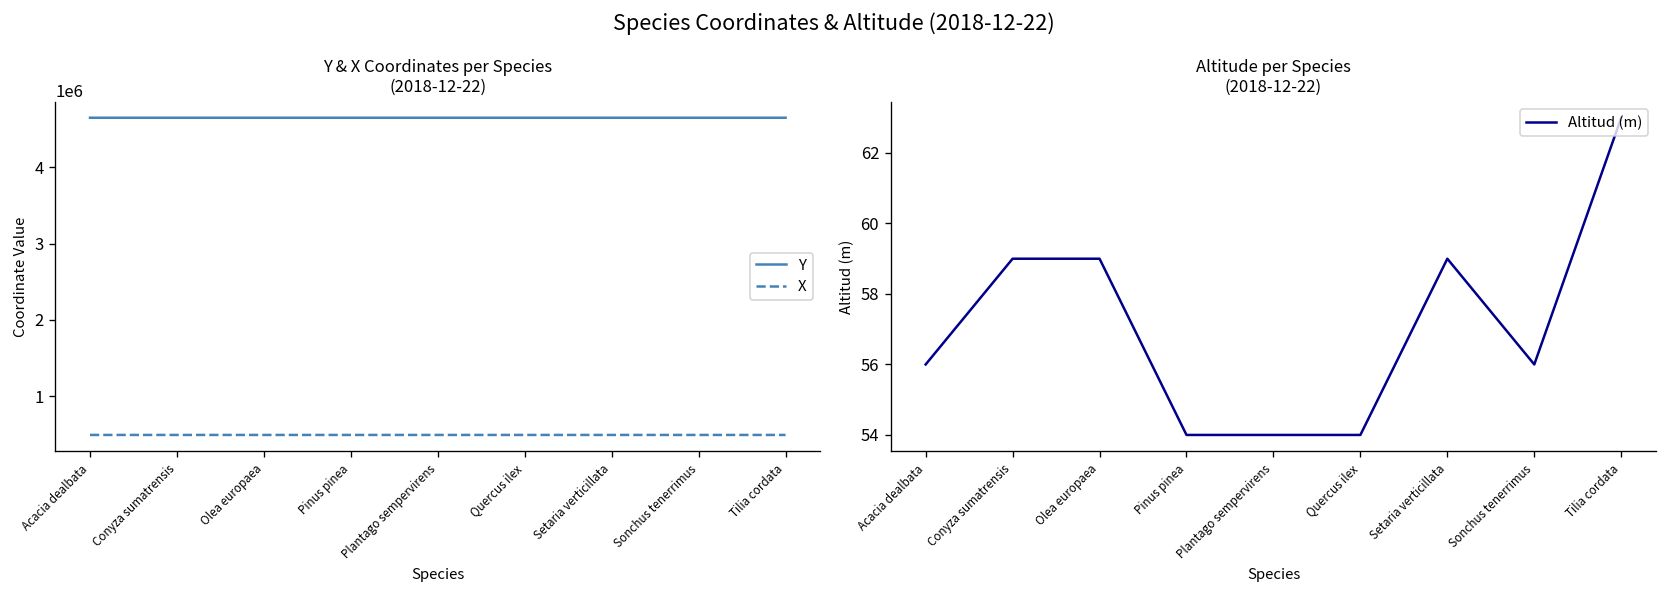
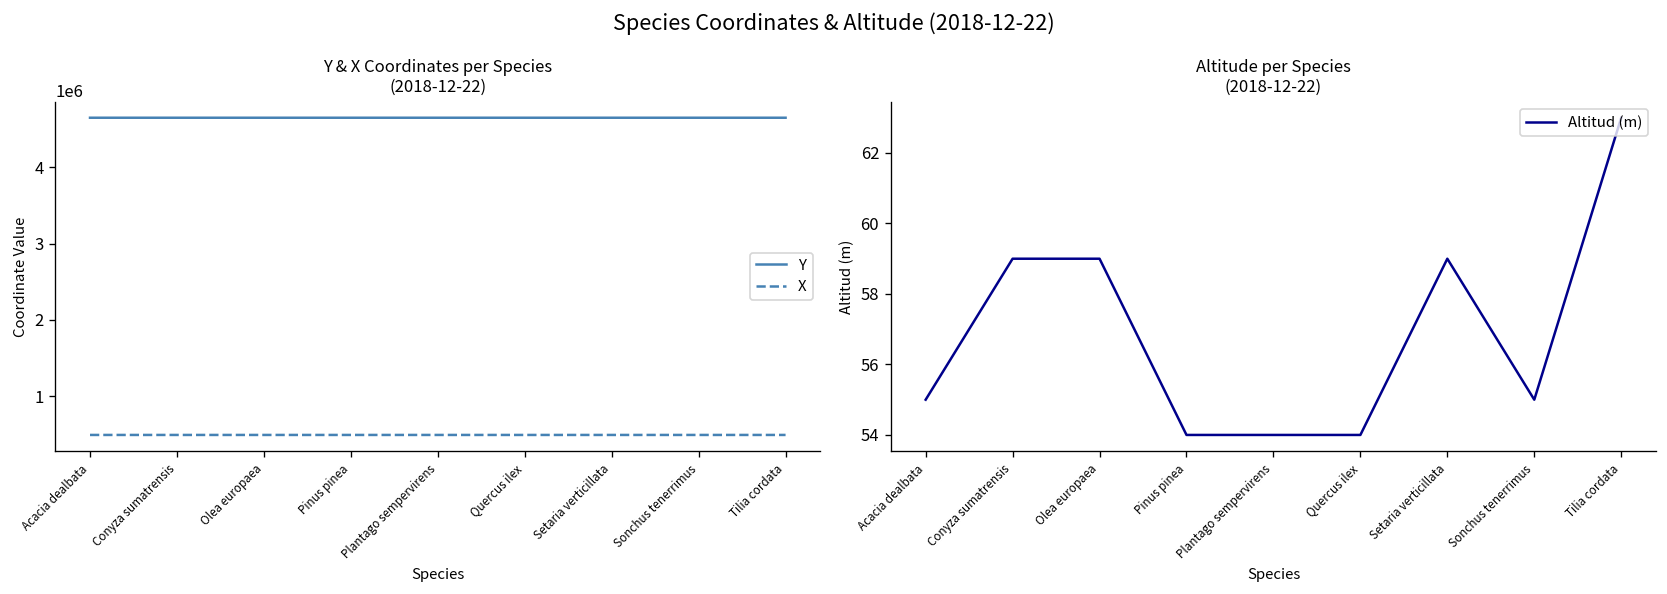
  {
    "Altitude per Species (2018-12-22)": {
-     "Acacia dealbata": 56,
+     "Acacia dealbata": 55,
      "Conyza sumatrensis": 59,
      "Olea europaea": 59,
      "Pinus pinea": 54,
      "Plantago sempervirens": 54,
      "Quercus ilex": 54,
      "Setaria verticillata": 59,
-     "Sonchus tenerrimus": 56
+     "Sonchus tenerrimus": 55
    }
  }
